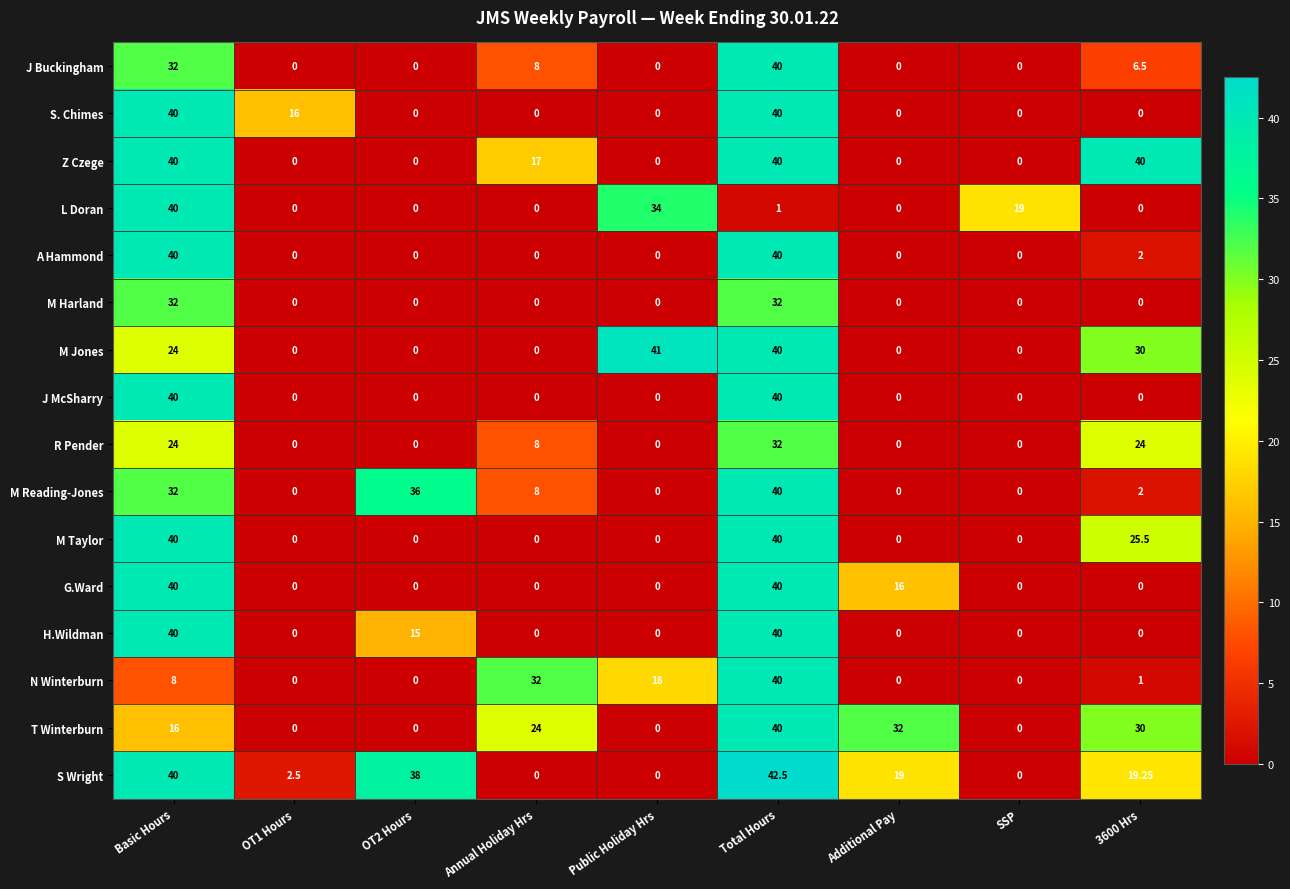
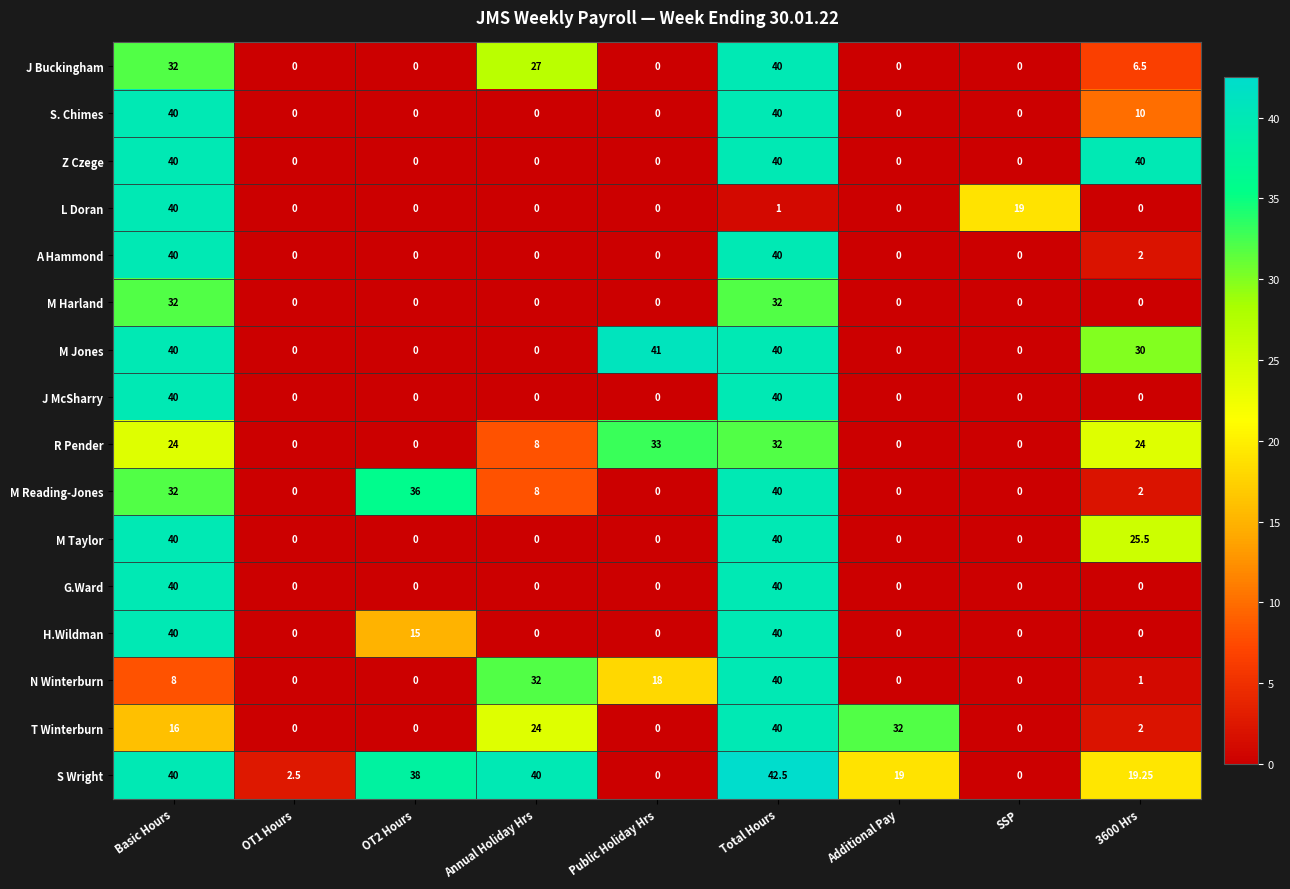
  {
    "J Buckingham": {
      "Basic Hours": 32,
      "OT1 Hours": 0,
      "OT2 Hours": 0,
-     "Annual Holiday Hrs": 8,
+     "Annual Holiday Hrs": 27,
      "Public Holiday Hrs": 0,
      "Total Hours": 40,
      "Additional Pay": 0,
      "SSP": 0,
      "3600 Hrs": 6.5
    },
    "S. Chimes": {
      "Basic Hours": 40,
-     "OT1 Hours": 16,
+     "OT1 Hours": 0,
      "OT2 Hours": 0,
      "Annual Holiday Hrs": 0,
      "Public Holiday Hrs": 0,
      "Total Hours": 40,
      "Additional Pay": 0,
      "SSP": 0,
-     "3600 Hrs": 0
+     "3600 Hrs": 10
    },
    "Z Czege": {
      "Basic Hours": 40,
      "OT1 Hours": 0,
      "OT2 Hours": 0,
-     "Annual Holiday Hrs": 17,
+     "Annual Holiday Hrs": 0,
      "Public Holiday Hrs": 0,
      "Total Hours": 40,
      "Additional Pay": 0,
      "SSP": 0,
      "3600 Hrs": 40
    },
    "L Doran": {
      "Basic Hours": 40,
      "OT1 Hours": 0,
      "OT2 Hours": 0,
      "Annual Holiday Hrs": 0,
-     "Public Holiday Hrs": 34,
+     "Public Holiday Hrs": 0,
      "Total Hours": 1,
      "Additional Pay": 0,
      "SSP": 19,
      "3600 Hrs": 0
    },
    "A Hammond": {
      "Basic Hours": 40,
      "OT1 Hours": 0,
      "OT2 Hours": 0,
      "Annual Holiday Hrs": 0,
      "Public Holiday Hrs": 0,
      "Total Hours": 40,
      "Additional Pay": 0,
      "SSP": 0,
      "3600 Hrs": 2
    },
    "M Harland": {
      "Basic Hours": 32,
      "OT1 Hours": 0,
      "OT2 Hours": 0,
      "Annual Holiday Hrs": 0,
      "Public Holiday Hrs": 0,
      "Total Hours": 32,
      "Additional Pay": 0,
      "SSP": 0,
      "3600 Hrs": 0
    },
    "M Jones": {
-     "Basic Hours": 24,
+     "Basic Hours": 40,
      "OT1 Hours": 0,
      "OT2 Hours": 0,
      "Annual Holiday Hrs": 0,
      "Public Holiday Hrs": 41,
      "Total Hours": 40,
      "Additional Pay": 0,
      "SSP": 0,
      "3600 Hrs": 30
    },
    "J McSharry": {
      "Basic Hours": 40,
      "OT1 Hours": 0,
      "OT2 Hours": 0,
      "Annual Holiday Hrs": 0,
      "Public Holiday Hrs": 0,
      "Total Hours": 40,
      "Additional Pay": 0,
      "SSP": 0,
      "3600 Hrs": 0
    },
    "R Pender": {
      "Basic Hours": 24,
      "OT1 Hours": 0,
      "OT2 Hours": 0,
      "Annual Holiday Hrs": 8,
-     "Public Holiday Hrs": 0,
+     "Public Holiday Hrs": 33,
      "Total Hours": 32,
      "Additional Pay": 0,
      "SSP": 0,
      "3600 Hrs": 24
    },
    "M Reading-Jones": {
      "Basic Hours": 32,
      "OT1 Hours": 0,
      "OT2 Hours": 36,
      "Annual Holiday Hrs": 8,
      "Public Holiday Hrs": 0,
      "Total Hours": 40,
      "Additional Pay": 0,
      "SSP": 0,
      "3600 Hrs": 2
    },
    "M Taylor": {
      "Basic Hours": 40,
      "OT1 Hours": 0,
      "OT2 Hours": 0,
      "Annual Holiday Hrs": 0,
      "Public Holiday Hrs": 0,
      "Total Hours": 40,
      "Additional Pay": 0,
      "SSP": 0,
      "3600 Hrs": 25.5
    },
    "G.Ward": {
      "Basic Hours": 40,
      "OT1 Hours": 0,
      "OT2 Hours": 0,
      "Annual Holiday Hrs": 0,
      "Public Holiday Hrs": 0,
      "Total Hours": 40,
-     "Additional Pay": 16,
+     "Additional Pay": 0,
      "SSP": 0,
      "3600 Hrs": 0
    },
    "H.Wildman": {
      "Basic Hours": 40,
      "OT1 Hours": 0,
      "OT2 Hours": 15,
      "Annual Holiday Hrs": 0,
      "Public Holiday Hrs": 0,
      "Total Hours": 40,
      "Additional Pay": 0,
      "SSP": 0,
      "3600 Hrs": 0
    },
    "N Winterburn": {
      "Basic Hours": 8,
      "OT1 Hours": 0,
      "OT2 Hours": 0,
      "Annual Holiday Hrs": 32,
      "Public Holiday Hrs": 18,
      "Total Hours": 40,
      "Additional Pay": 0,
      "SSP": 0,
      "3600 Hrs": 1
    },
    "T Winterburn": {
      "Basic Hours": 16,
      "OT1 Hours": 0,
      "OT2 Hours": 0,
      "Annual Holiday Hrs": 24,
      "Public Holiday Hrs": 0,
      "Total Hours": 40,
      "Additional Pay": 32,
      "SSP": 0,
-     "3600 Hrs": 30
+     "3600 Hrs": 2
    },
    "S Wright": {
      "Basic Hours": 40,
      "OT1 Hours": 2.5,
      "OT2 Hours": 38,
-     "Annual Holiday Hrs": 0,
+     "Annual Holiday Hrs": 40,
      "Public Holiday Hrs": 0,
      "Total Hours": 42.5,
      "Additional Pay": 19,
      "SSP": 0,
      "3600 Hrs": 19.25
    }
  }
